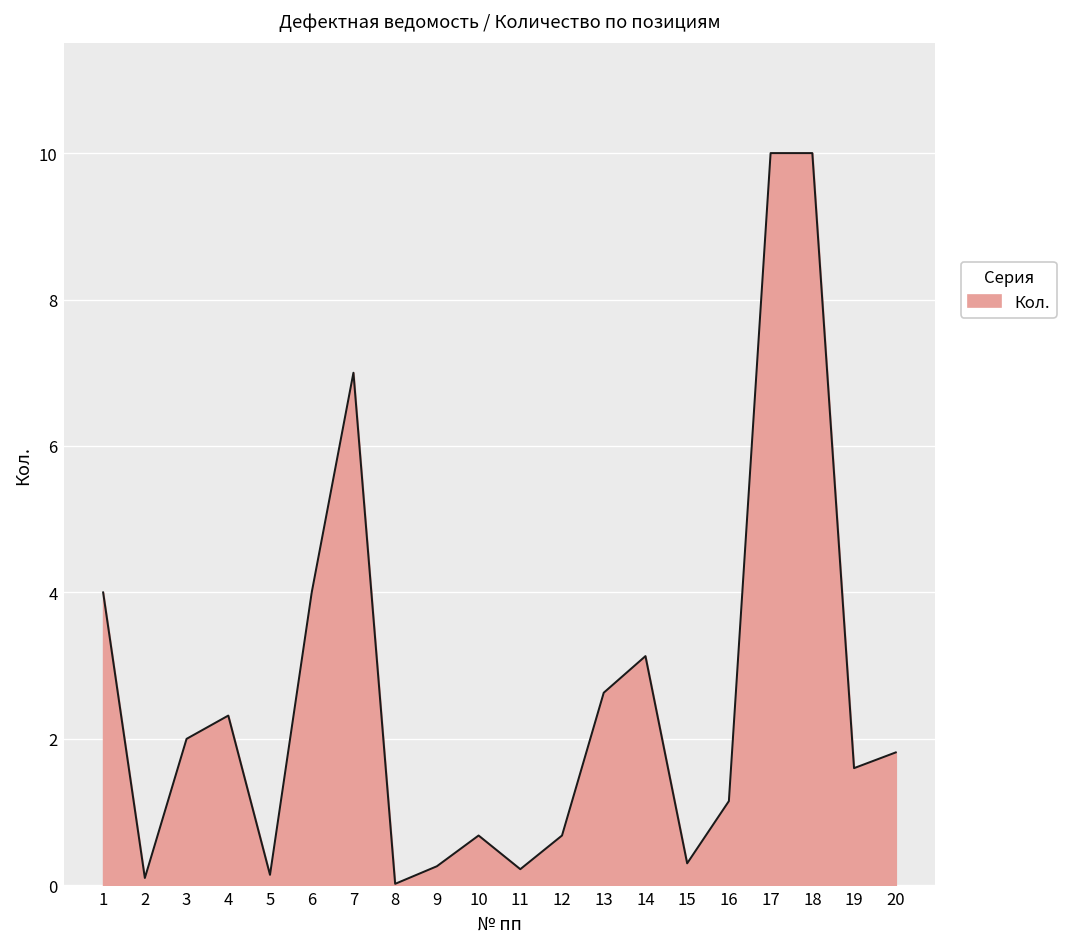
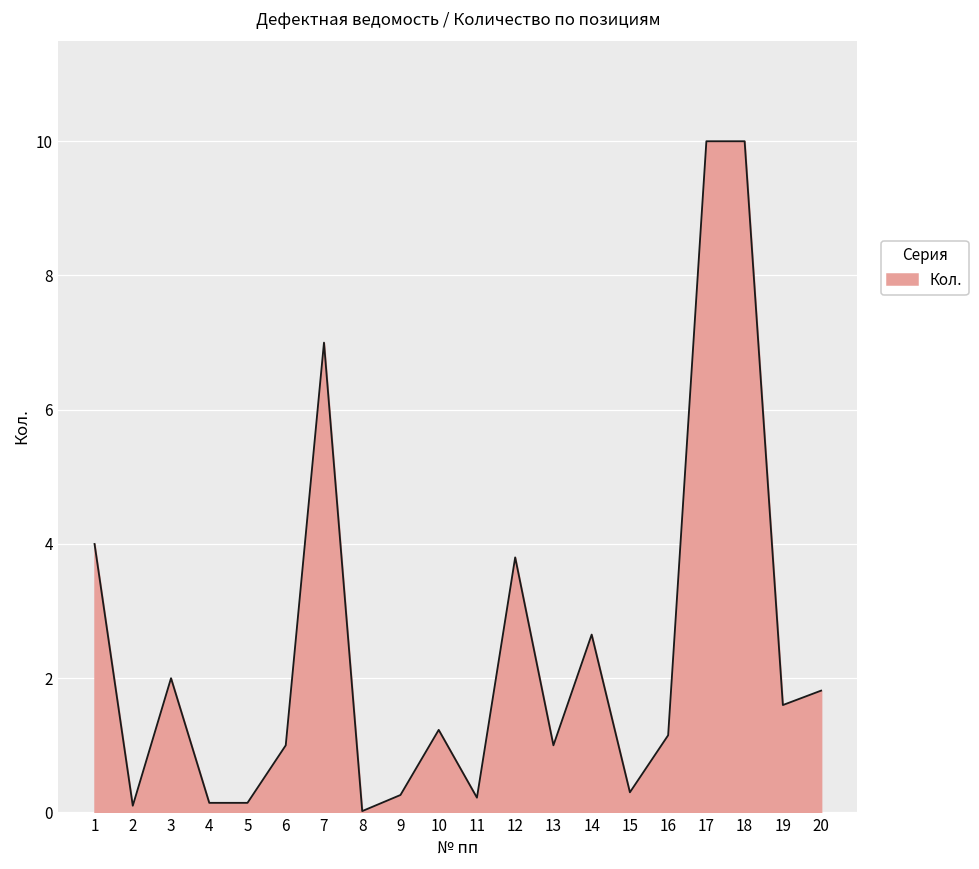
  {
    "1": 4.0,
    "2": 0.1,
    "3": 2.0,
-   "4": 2.3,
+   "4": 0.1,
    "5": 0.1,
-   "6": 4,
+   "6": 1,
    "7": 7.0,
    "8": 0.0,
    "9": 0.3,
-   "10": 0.7,
+   "10": 1.2,
    "11": 0.2,
-   "12": 0.7,
-   "13": 2.6,
-   "14": 3.1,
+   "12": 3.8,
+   "13": 1.0,
+   "14": 2.7,
    "15": 0.3,
    "16": 1.2,
    "17": 10.0,
    "18": 10.0,
    "19": 1.6,
    "20": 1.8
  }
